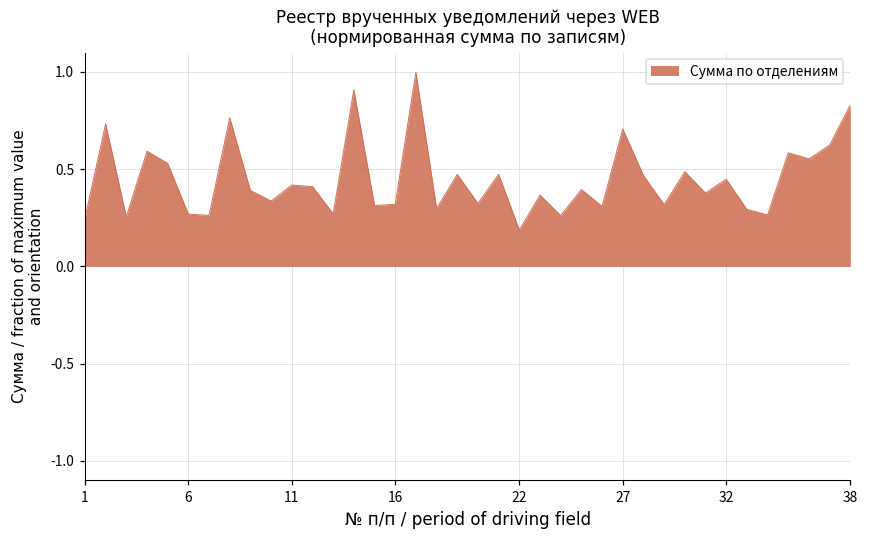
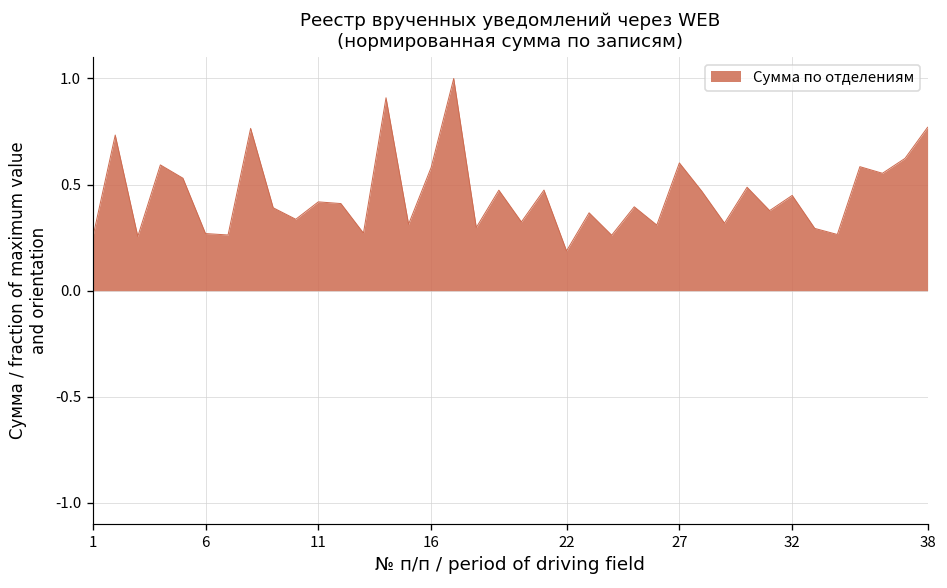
  {
    "1": 0.25,
    "6": 0.27,
    "11": 0.42,
-   "16": 0.32,
+   "16": 0.58,
    "22": 0.19,
-   "27": 0.71,
+   "27": 0.60,
    "32": 0.45,
-   "38": 0.83
+   "38": 0.77
  }
